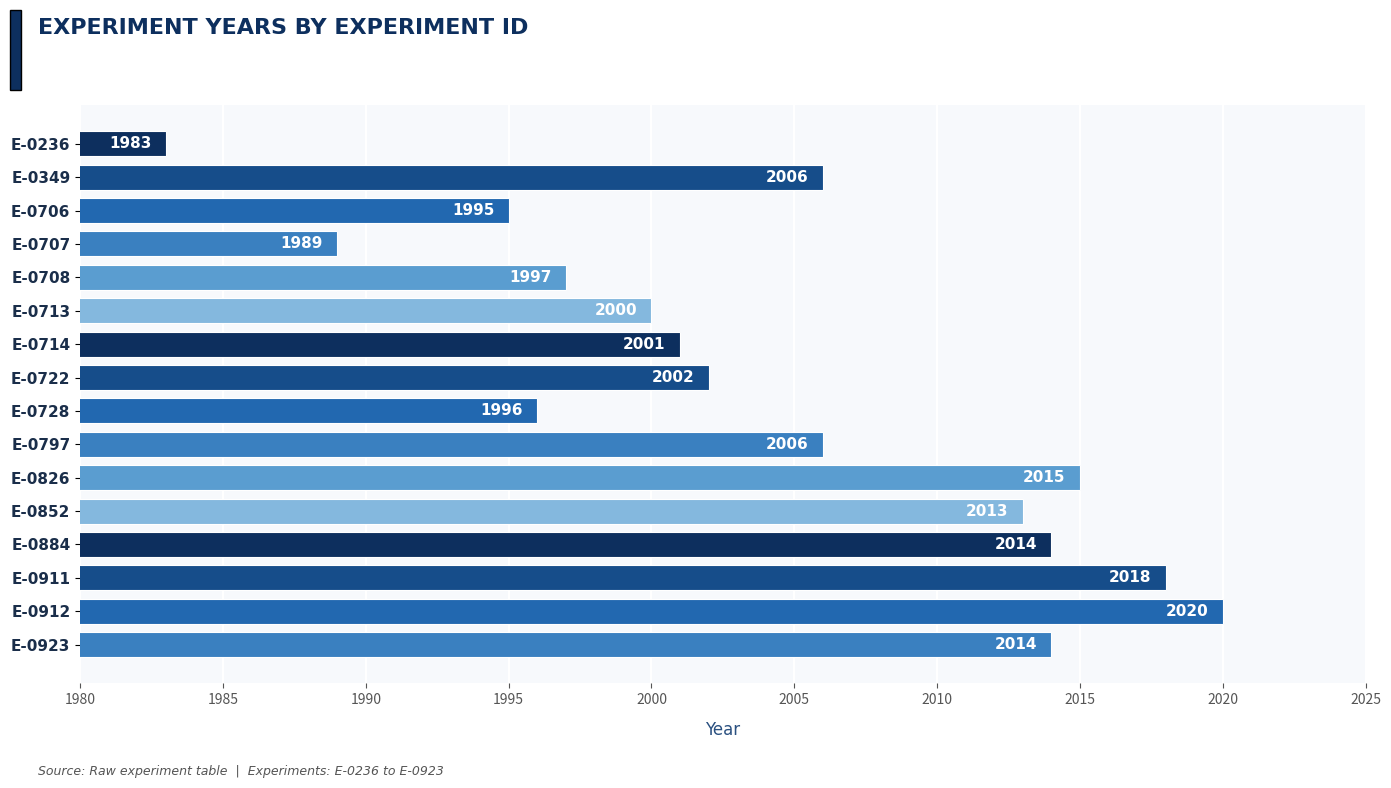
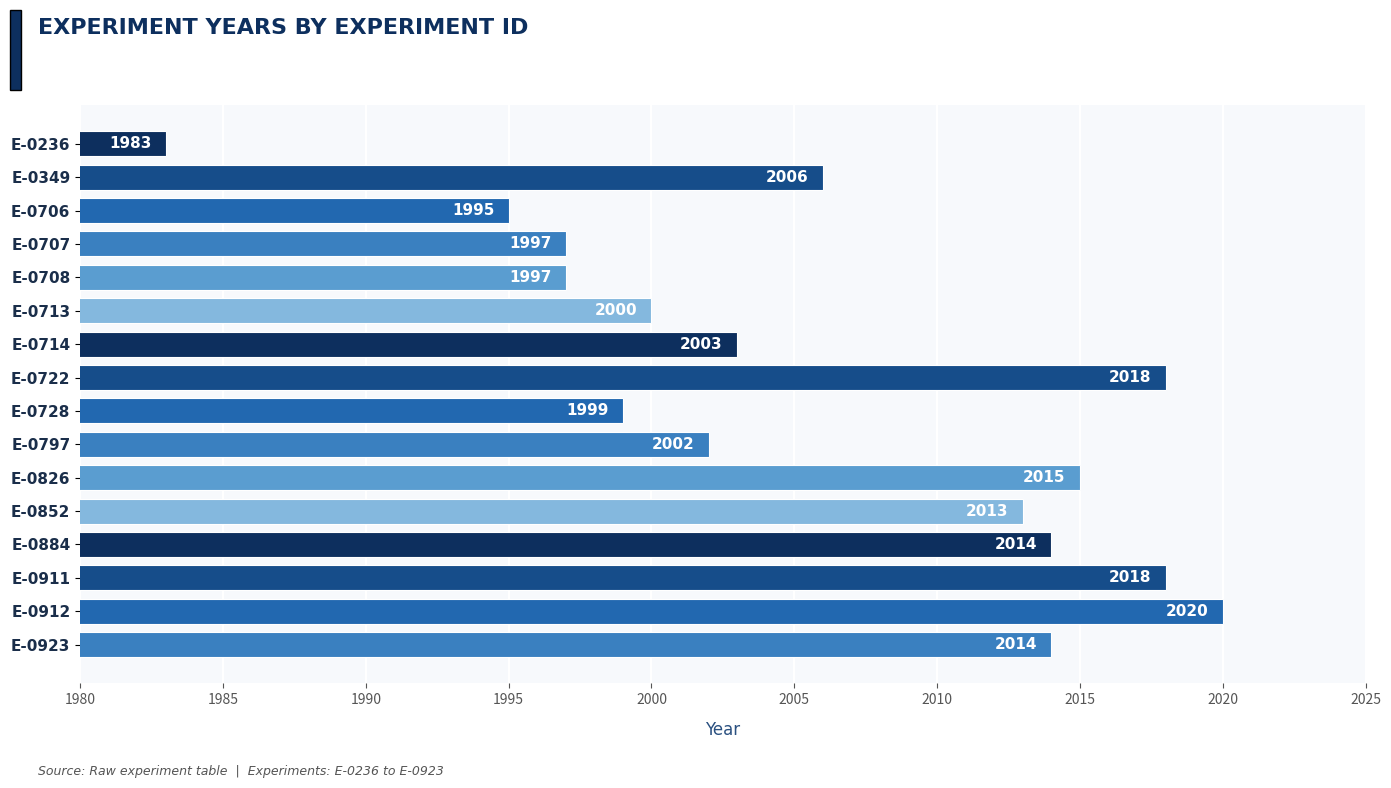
  {
    "E-0236": 1983,
    "E-0349": 2006,
    "E-0706": 1995,
-   "E-0707": 1989,
+   "E-0707": 1997,
    "E-0708": 1997,
    "E-0713": 2000,
-   "E-0714": 2001,
-   "E-0722": 2002,
-   "E-0728": 1996,
-   "E-0797": 2006,
+   "E-0714": 2003,
+   "E-0722": 2018,
+   "E-0728": 1999,
+   "E-0797": 2002,
    "E-0826": 2015,
    "E-0852": 2013,
    "E-0884": 2014,
    "E-0911": 2018,
    "E-0912": 2020,
    "E-0923": 2014
  }
